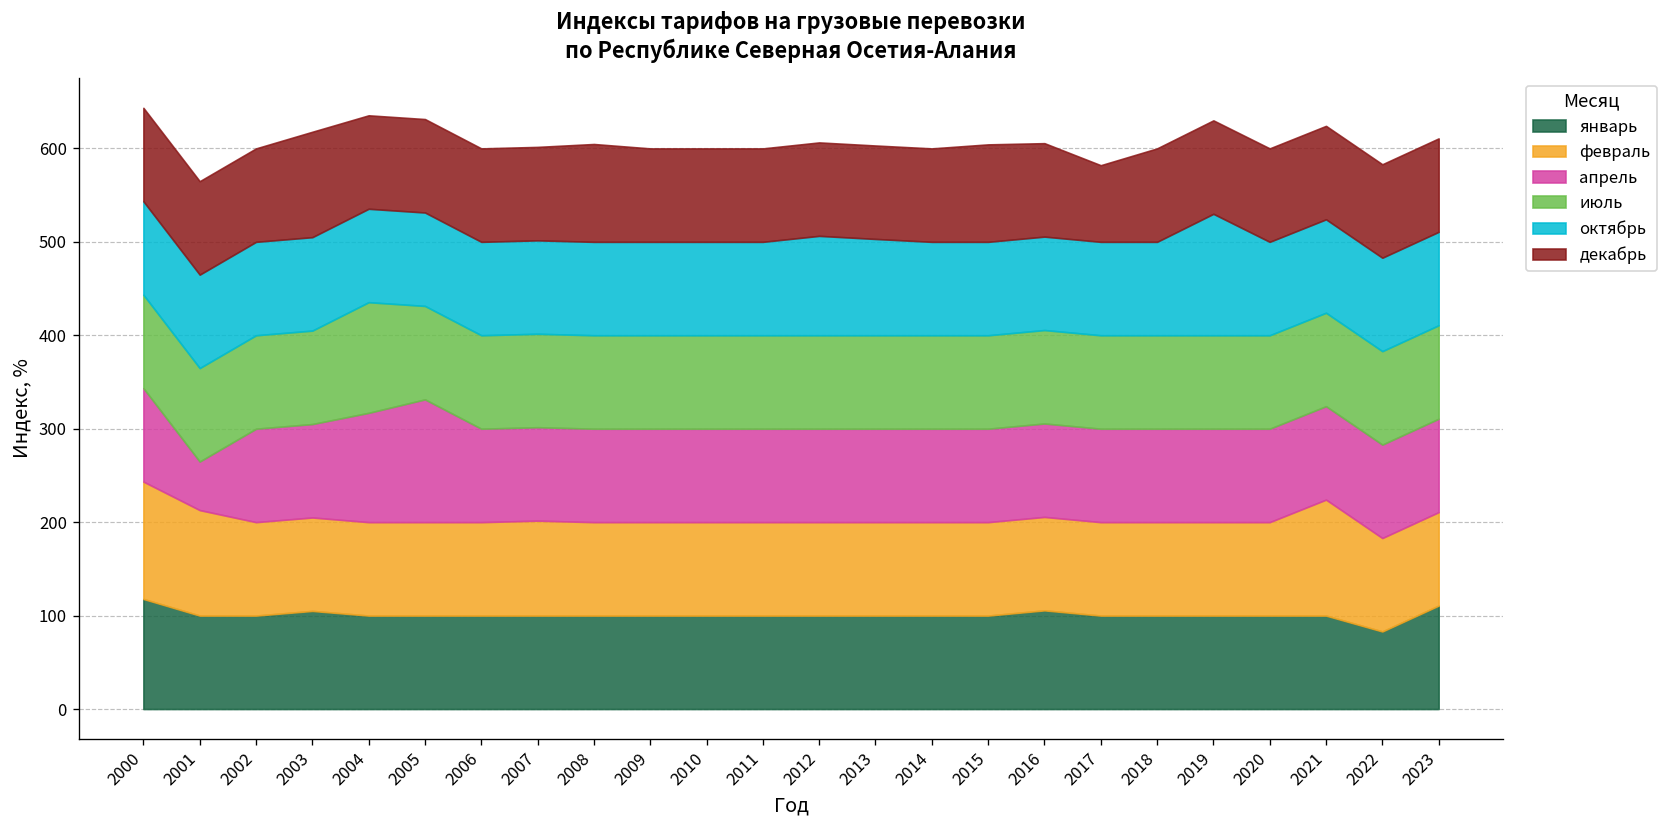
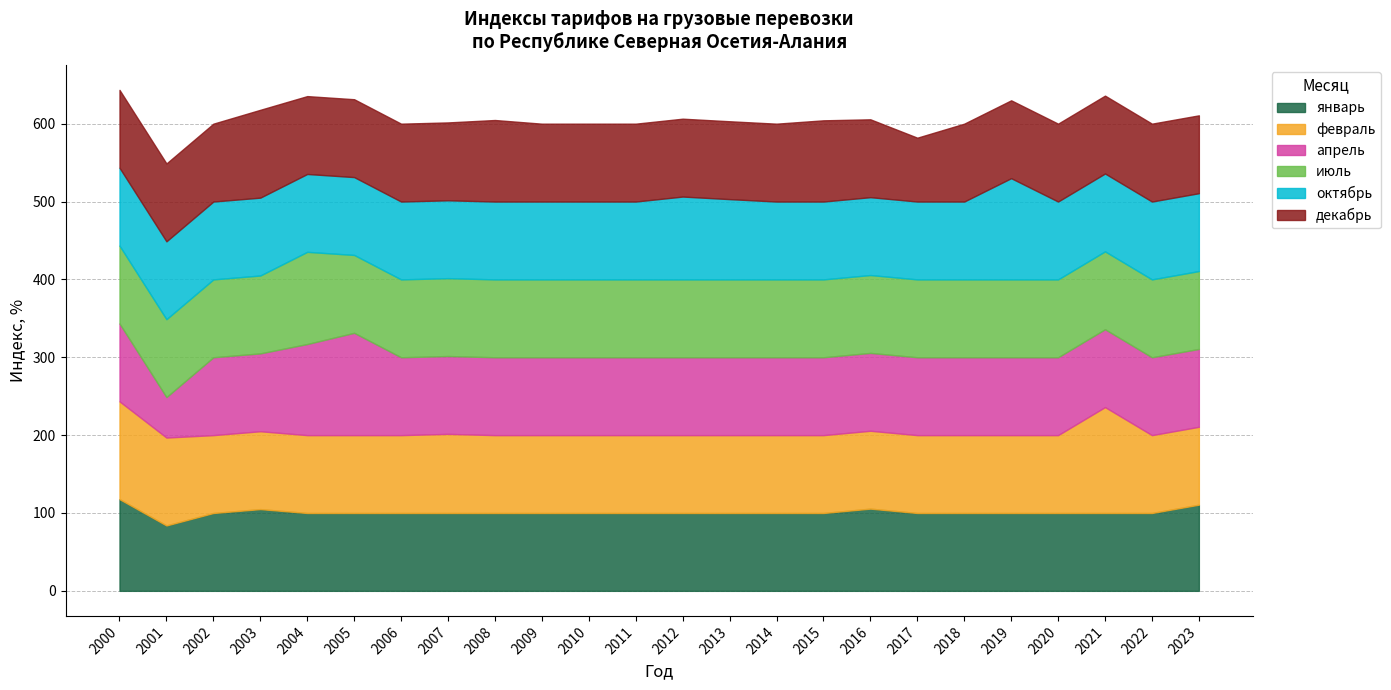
  {
    "январь": {
      "2000": 120,
-     "2001": 100,
+     "2001": 80,
      "2002": 100,
      "2003": 110,
      "2004": 100,
      "2005": 100,
      "2006": 100,
      "2007": 100,
      "2008": 100,
      "2009": 100,
      "2010": 100,
      "2011": 100,
      "2012": 100,
      "2013": 100,
      "2014": 100,
      "2015": 100,
      "2016": 110,
      "2017": 100,
      "2018": 100,
      "2019": 100,
      "2020": 100,
      "2021": 100,
-     "2022": 80,
+     "2022": 100,
      "2023": 110
    },
    "февраль": {
      "2000": 130,
      "2001": 110,
      "2002": 100,
      "2003": 100,
      "2004": 100,
      "2005": 100,
      "2006": 100,
      "2007": 100,
      "2008": 100,
      "2009": 100,
      "2010": 100,
      "2011": 100,
      "2012": 100,
      "2013": 100,
      "2014": 100,
      "2015": 100,
      "2016": 100,
      "2017": 100,
      "2018": 100,
      "2019": 100,
      "2020": 100,
-     "2021": 120,
+     "2021": 140,
      "2022": 100,
      "2023": 100
    },
    "апрель": {
      "2000": 100,
      "2001": 50,
      "2002": 100,
      "2003": 100,
      "2004": 120,
      "2005": 130,
      "2006": 100,
      "2007": 100,
      "2008": 100,
      "2009": 100,
      "2010": 100,
      "2011": 100,
      "2012": 100,
      "2013": 100,
      "2014": 100,
      "2015": 100,
      "2016": 100,
      "2017": 100,
      "2018": 100,
      "2019": 100,
      "2020": 100,
      "2021": 100,
      "2022": 100,
      "2023": 100
    },
    "июль": {
      "2000": 100,
      "2001": 100,
      "2002": 100,
      "2003": 100,
      "2004": 120,
      "2005": 100,
      "2006": 100,
      "2007": 100,
      "2008": 100,
      "2009": 100,
      "2010": 100,
      "2011": 100,
      "2012": 100,
      "2013": 100,
      "2014": 100,
      "2015": 100,
      "2016": 100,
      "2017": 100,
      "2018": 100,
      "2019": 100,
      "2020": 100,
      "2021": 100,
      "2022": 100,
      "2023": 100
    },
    "октябрь": {
      "2000": 100,
      "2001": 100,
      "2002": 100,
      "2003": 100,
      "2004": 100,
      "2005": 100,
      "2006": 100,
      "2007": 100,
      "2008": 100,
      "2009": 100,
      "2010": 100,
      "2011": 100,
      "2012": 110,
      "2013": 100,
      "2014": 100,
      "2015": 100,
      "2016": 100,
      "2017": 100,
      "2018": 100,
      "2019": 130,
      "2020": 100,
      "2021": 100,
      "2022": 100,
      "2023": 100
    },
    "декабрь": {
      "2000": 100,
      "2001": 100,
      "2002": 100,
      "2003": 110,
      "2004": 100,
      "2005": 100,
      "2006": 100,
      "2007": 100,
      "2008": 100,
      "2009": 100,
      "2010": 100,
      "2011": 100,
      "2012": 100,
      "2013": 100,
      "2014": 100,
      "2015": 100,
      "2016": 100,
      "2017": 80,
      "2018": 100,
      "2019": 100,
      "2020": 100,
      "2021": 100,
      "2022": 100,
      "2023": 100
    }
  }
